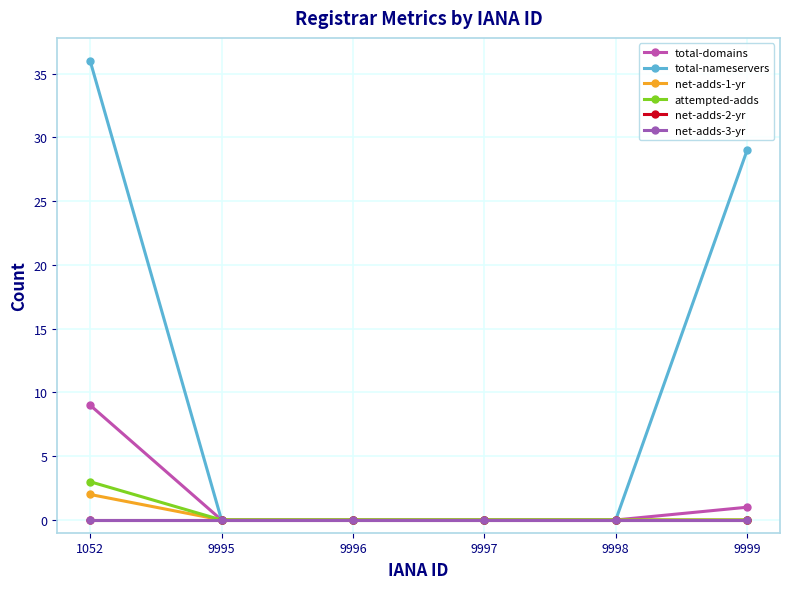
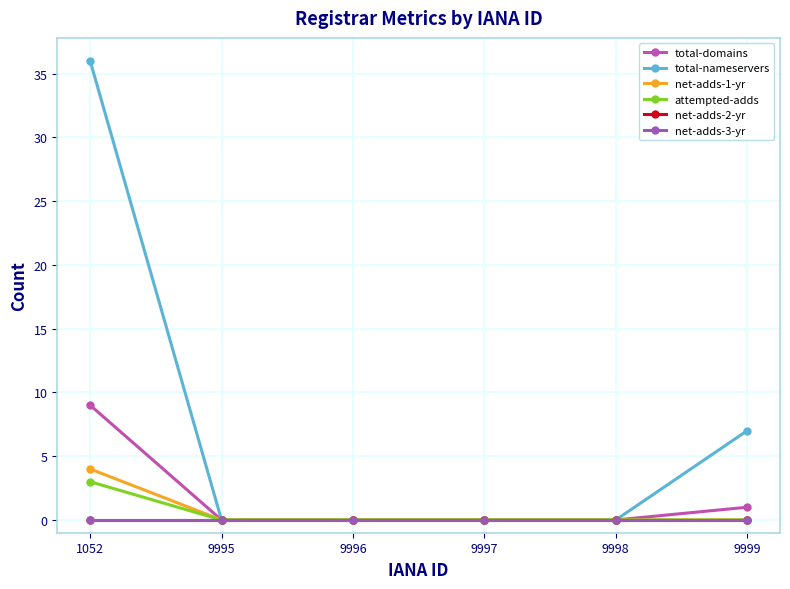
  {
    "total-nameservers": {
      "1052": 36,
-     "9999": 29
+     "9999": 7
    },
    "net-adds-1-yr": {
-     "1052": 2
+     "1052": 4
    },
    "attempted-adds": {
      "1052": 3
    }
  }
